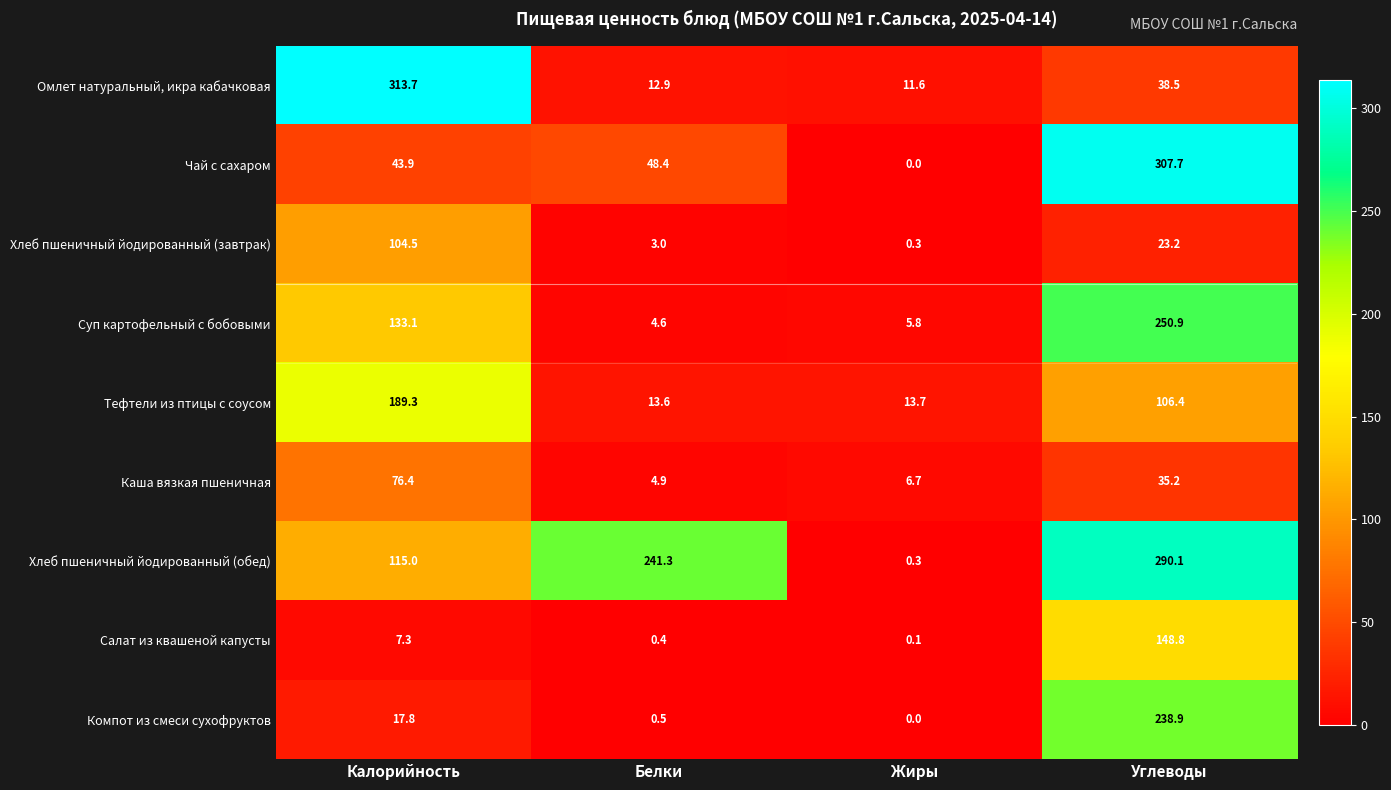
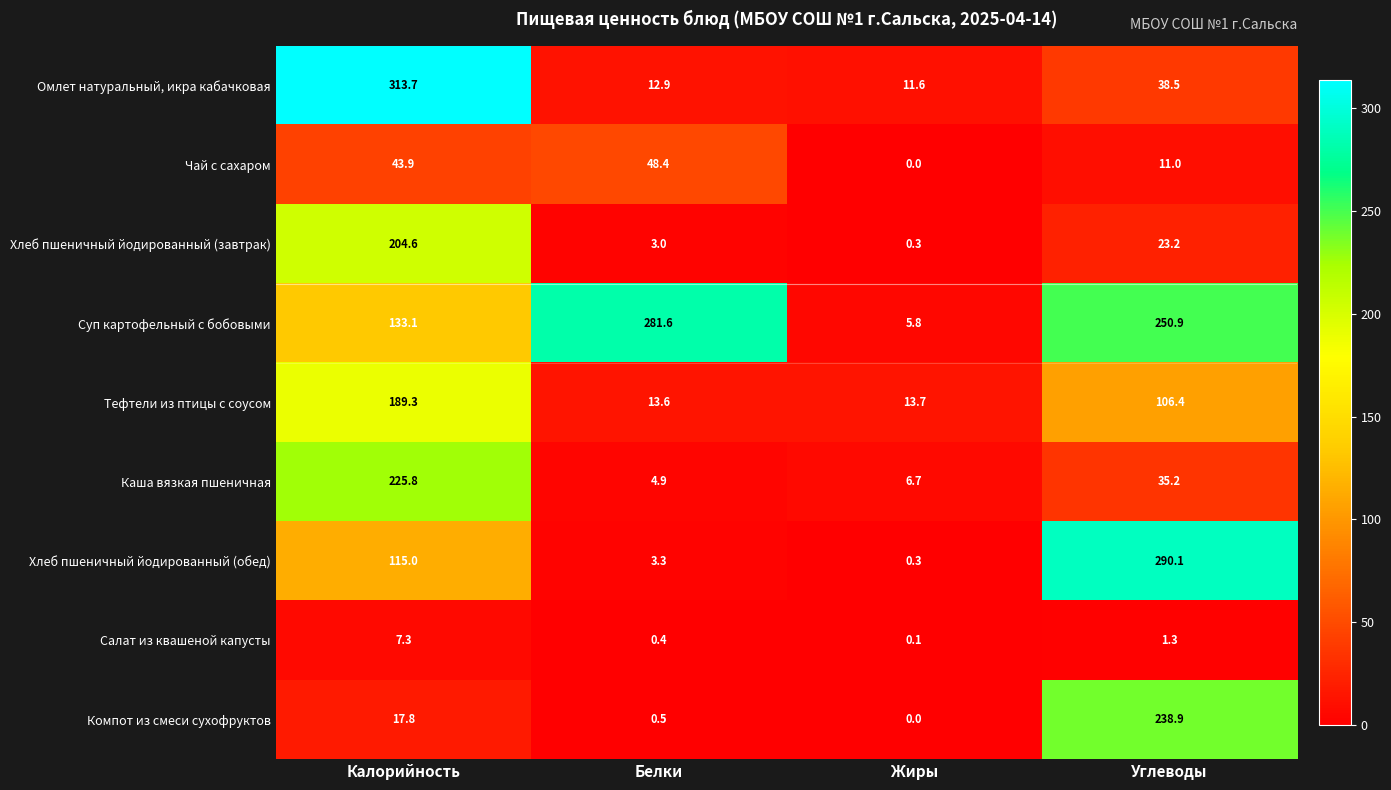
  {
    "Омлет натуральный, икра кабачковая": {
      "Калорийность": 313.7,
      "Белки": 12.9,
      "Жиры": 11.6,
      "Углеводы": 38.5
    },
    "Чай с сахаром": {
      "Калорийность": 43.9,
      "Белки": 48.4,
      "Жиры": 0.0,
-     "Углеводы": 307.7
+     "Углеводы": 11.0
    },
    "Хлеб пшеничный йодированный (завтрак)": {
-     "Калорийность": 104.5,
+     "Калорийность": 204.6,
      "Белки": 3.0,
      "Жиры": 0.3,
      "Углеводы": 23.2
    },
    "Суп картофельный с бобовыми": {
      "Калорийность": 133.1,
-     "Белки": 4.6,
+     "Белки": 281.6,
      "Жиры": 5.8,
      "Углеводы": 250.9
    },
    "Тефтели из птицы с соусом": {
      "Калорийность": 189.3,
      "Белки": 13.6,
      "Жиры": 13.7,
      "Углеводы": 106.4
    },
    "Каша вязкая пшеничная": {
-     "Калорийность": 76.4,
+     "Калорийность": 225.8,
      "Белки": 4.9,
      "Жиры": 6.7,
      "Углеводы": 35.2
    },
    "Хлеб пшеничный йодированный (обед)": {
      "Калорийность": 115.0,
-     "Белки": 241.3,
+     "Белки": 3.3,
      "Жиры": 0.3,
      "Углеводы": 290.1
    },
    "Салат из квашеной капусты": {
      "Калорийность": 7.3,
      "Белки": 0.4,
      "Жиры": 0.1,
-     "Углеводы": 148.8
+     "Углеводы": 1.3
    },
    "Компот из смеси сухофруктов": {
      "Калорийность": 17.8,
      "Белки": 0.5,
      "Жиры": 0.0,
      "Углеводы": 238.9
    }
  }
